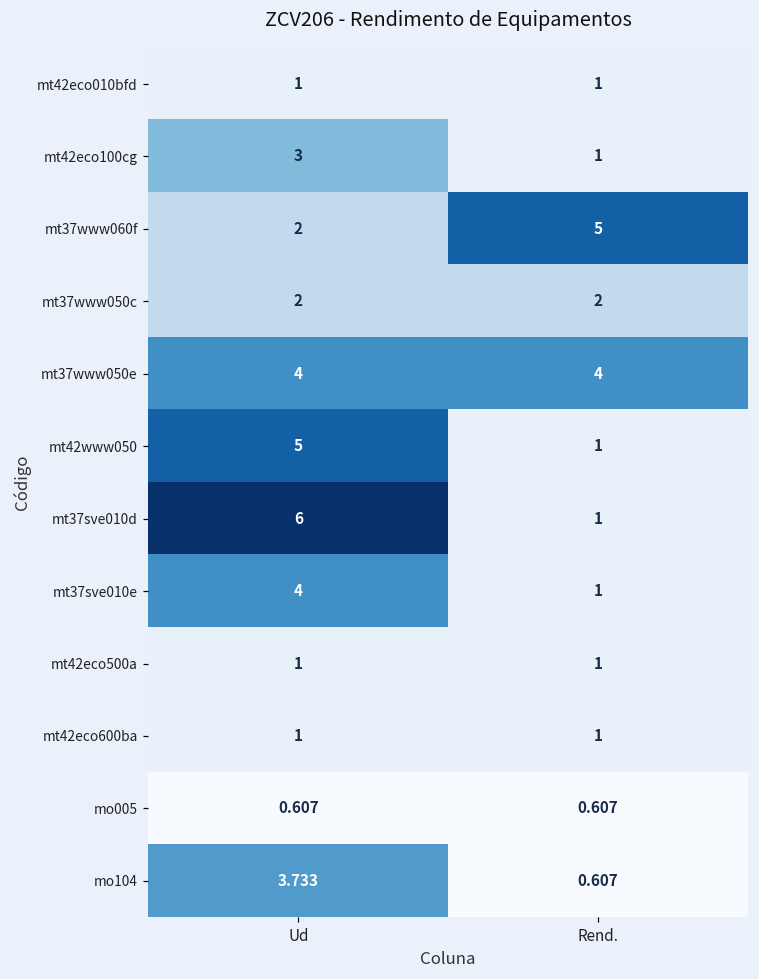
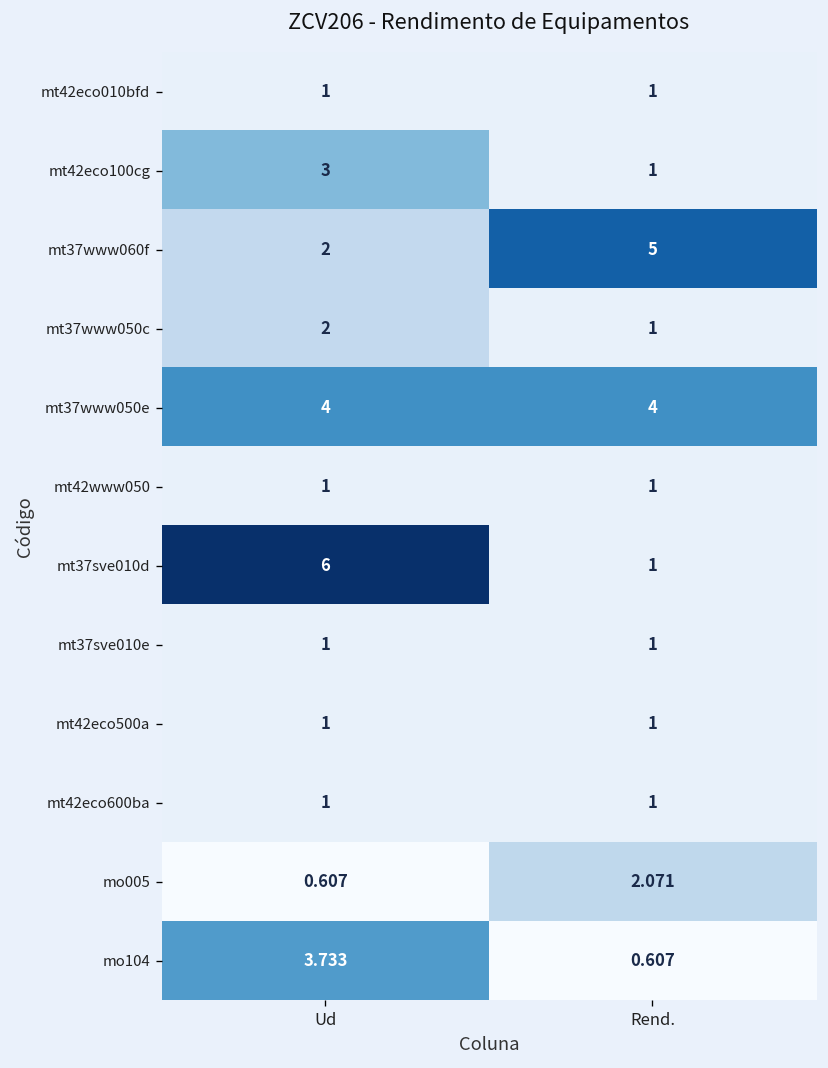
  {
    "mt42eco010bfd": {
      "Ud": 1,
      "Rend.": 1
    },
    "mt42eco100cg": {
      "Ud": 3,
      "Rend.": 1
    },
    "mt37www060f": {
      "Ud": 2,
      "Rend.": 5
    },
    "mt37www050c": {
      "Ud": 2,
-     "Rend.": 2
+     "Rend.": 1
    },
    "mt37www050e": {
      "Ud": 4,
      "Rend.": 4
    },
    "mt42www050": {
-     "Ud": 5,
+     "Ud": 1,
      "Rend.": 1
    },
    "mt37sve010d": {
      "Ud": 6,
      "Rend.": 1
    },
    "mt37sve010e": {
-     "Ud": 4,
+     "Ud": 1,
      "Rend.": 1
    },
    "mt42eco500a": {
      "Ud": 1,
      "Rend.": 1
    },
    "mt42eco600ba": {
      "Ud": 1,
      "Rend.": 1
    },
    "mo005": {
      "Ud": 0.607,
-     "Rend.": 0.607
+     "Rend.": 2.071
    },
    "mo104": {
      "Ud": 3.733,
      "Rend.": 0.607
    }
  }
